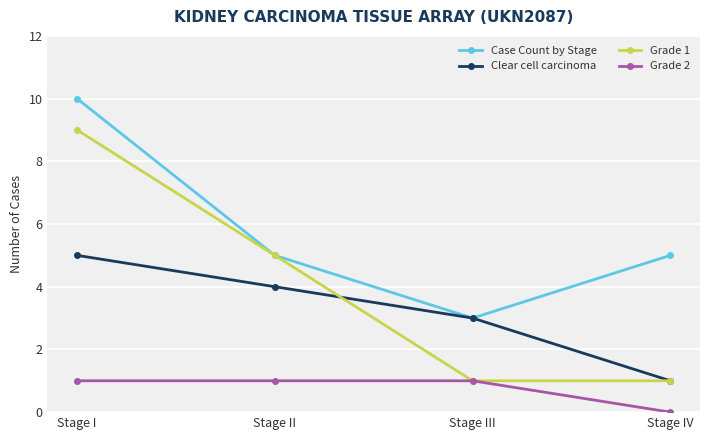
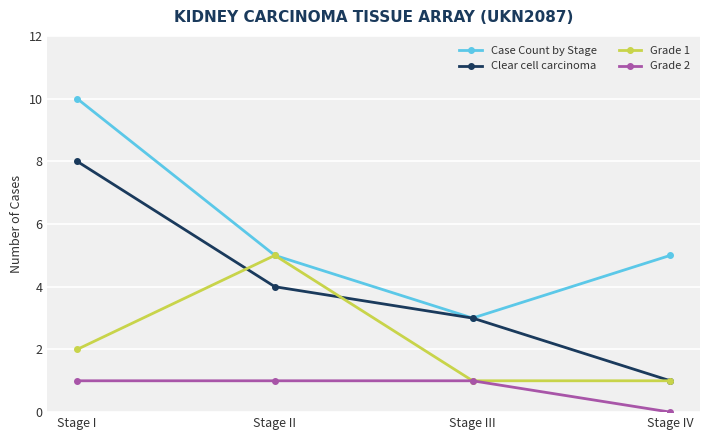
  {
    "Case Count by Stage": {
      "Stage I": 10,
      "Stage IV": 5
    },
    "Clear cell carcinoma": {
-     "Stage I": 5,
+     "Stage I": 8,
      "Stage II": 4
    },
    "Grade 1": {
-     "Stage I": 9
+     "Stage I": 2
    },
    "Grade 2": {
      "Stage I": 1,
      "Stage II": 1,
      "Stage IV": 0
    }
  }
